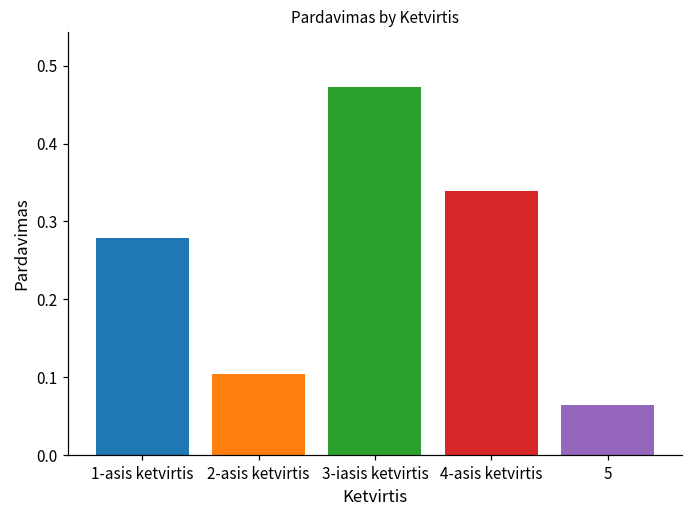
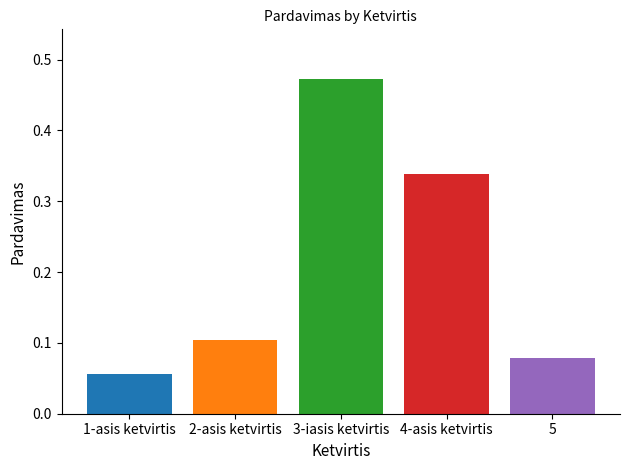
  {
-   "1-asis ketvirtis": 0.28,
+   "1-asis ketvirtis": 0.06,
    "2-asis ketvirtis": 0.10,
    "3-iasis ketvirtis": 0.47,
    "4-asis ketvirtis": 0.34,
-   "5": 0.06
+   "5": 0.08
  }
